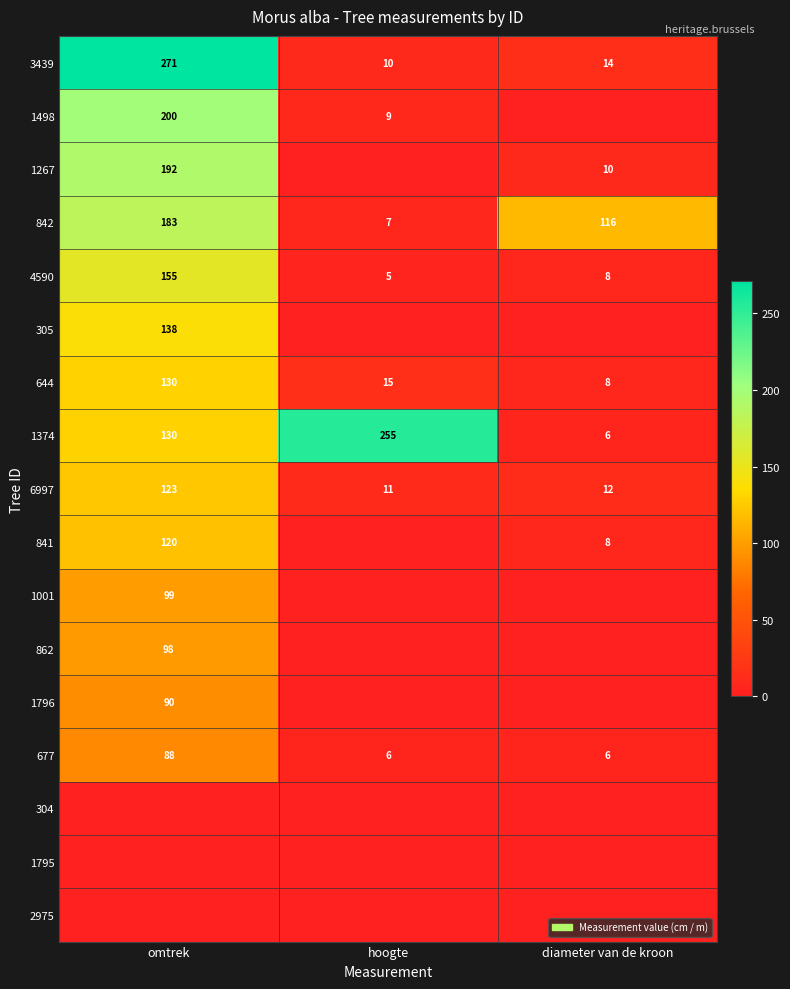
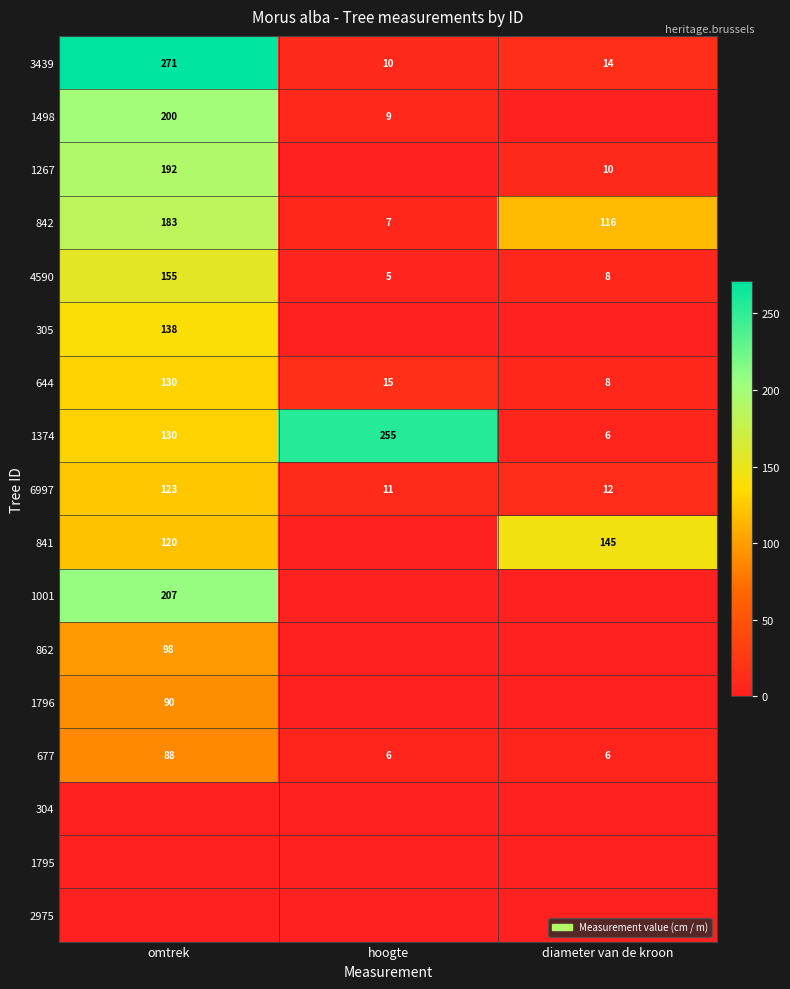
  {
    "3439": {
      "omtrek": 271,
      "hoogte": 10,
      "diameter van de kroon": 14
    },
    "1498": {
      "omtrek": 200,
      "hoogte": 9
    },
    "1267": {
      "omtrek": 192,
      "diameter van de kroon": 10
    },
    "842": {
      "omtrek": 183,
      "hoogte": 7,
      "diameter van de kroon": 116
    },
    "4590": {
      "omtrek": 155,
      "hoogte": 5,
      "diameter van de kroon": 8
    },
    "305": {
      "omtrek": 138
    },
    "644": {
      "omtrek": 130,
      "hoogte": 15,
      "diameter van de kroon": 8
    },
    "1374": {
      "omtrek": 130,
      "hoogte": 255,
      "diameter van de kroon": 6
    },
    "6997": {
      "omtrek": 123,
      "hoogte": 11,
      "diameter van de kroon": 12
    },
    "841": {
      "omtrek": 120,
-     "diameter van de kroon": 8
+     "diameter van de kroon": 145
    },
    "1001": {
-     "omtrek": 99
+     "omtrek": 207
    },
    "862": {
      "omtrek": 98
    },
    "1796": {
      "omtrek": 90
    },
    "677": {
      "omtrek": 88,
      "hoogte": 6,
      "diameter van de kroon": 6
    }
  }
